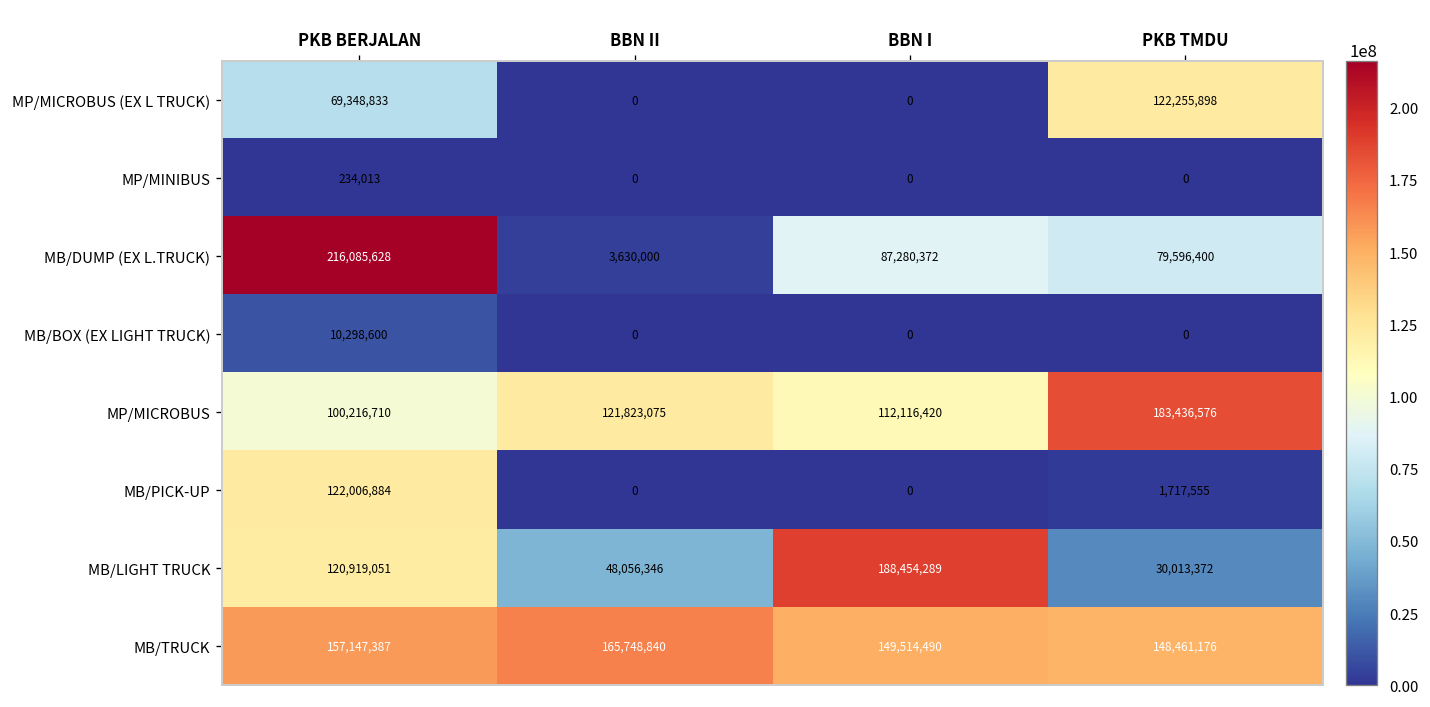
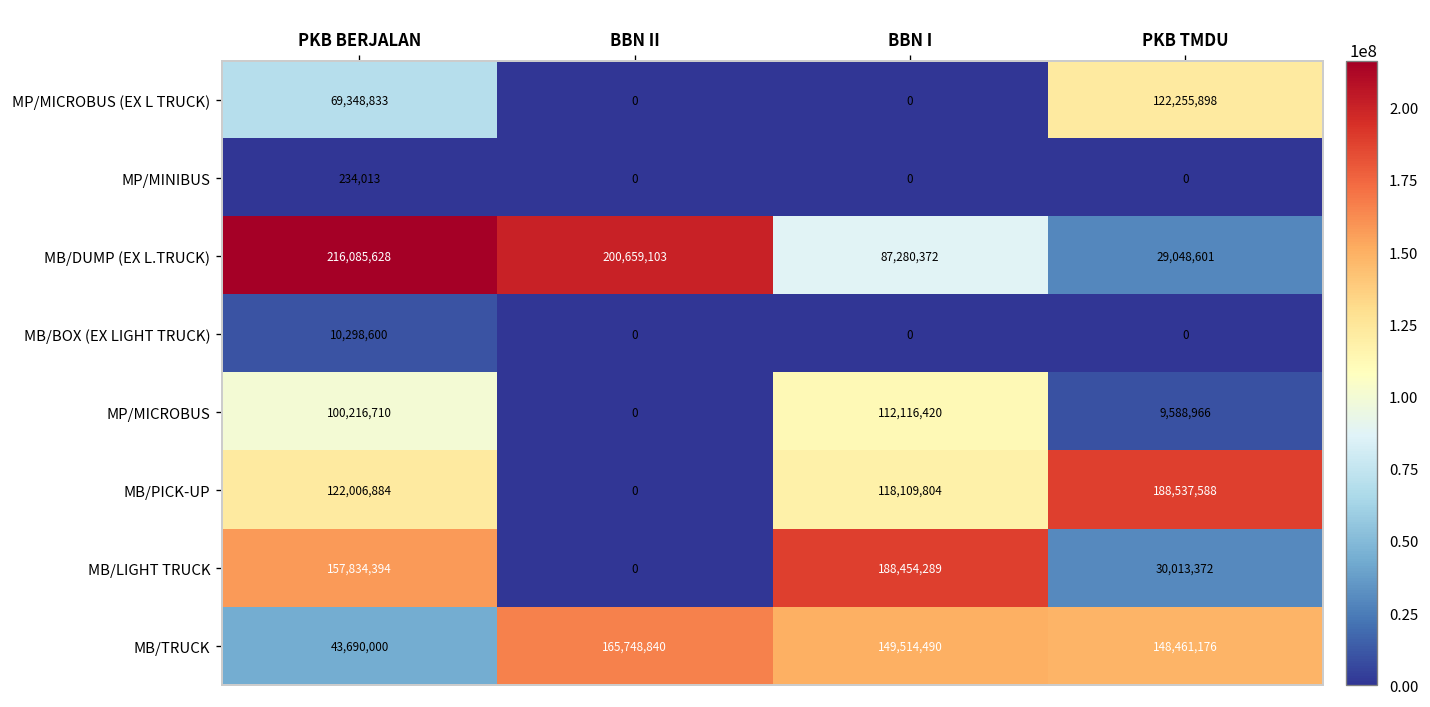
  {
    "MP/MICROBUS (EX L TRUCK)": {
      "PKB BERJALAN": "69,348,833",
      "BBN II": "0",
      "BBN I": "0",
      "PKB TMDU": "122,255,898"
    },
    "MP/MINIBUS": {
      "PKB BERJALAN": "234,013",
      "BBN II": "0",
      "BBN I": "0",
      "PKB TMDU": "0"
    },
    "MB/DUMP (EX L.TRUCK)": {
      "PKB BERJALAN": "216,085,628",
-     "BBN II": "3,630,000",
+     "BBN II": "200,659,103",
      "BBN I": "87,280,372",
-     "PKB TMDU": "79,596,400"
+     "PKB TMDU": "29,048,601"
    },
    "MB/BOX (EX LIGHT TRUCK)": {
      "PKB BERJALAN": "10,298,600",
      "BBN II": "0",
      "BBN I": "0",
      "PKB TMDU": "0"
    },
    "MP/MICROBUS": {
      "PKB BERJALAN": "100,216,710",
-     "BBN II": "121,823,075",
+     "BBN II": "0",
      "BBN I": "112,116,420",
-     "PKB TMDU": "183,436,576"
+     "PKB TMDU": "9,588,966"
    },
    "MB/PICK-UP": {
      "PKB BERJALAN": "122,006,884",
      "BBN II": "0",
-     "BBN I": "0",
-     "PKB TMDU": "1,717,555"
+     "BBN I": "118,109,804",
+     "PKB TMDU": "188,537,588"
    },
    "MB/LIGHT TRUCK": {
-     "PKB BERJALAN": "120,919,051",
-     "BBN II": "48,056,346",
+     "PKB BERJALAN": "157,834,394",
+     "BBN II": "0",
      "BBN I": "188,454,289",
      "PKB TMDU": "30,013,372"
    },
    "MB/TRUCK": {
-     "PKB BERJALAN": "157,147,387",
+     "PKB BERJALAN": "43,690,000",
      "BBN II": "165,748,840",
      "BBN I": "149,514,490",
      "PKB TMDU": "148,461,176"
    }
  }
